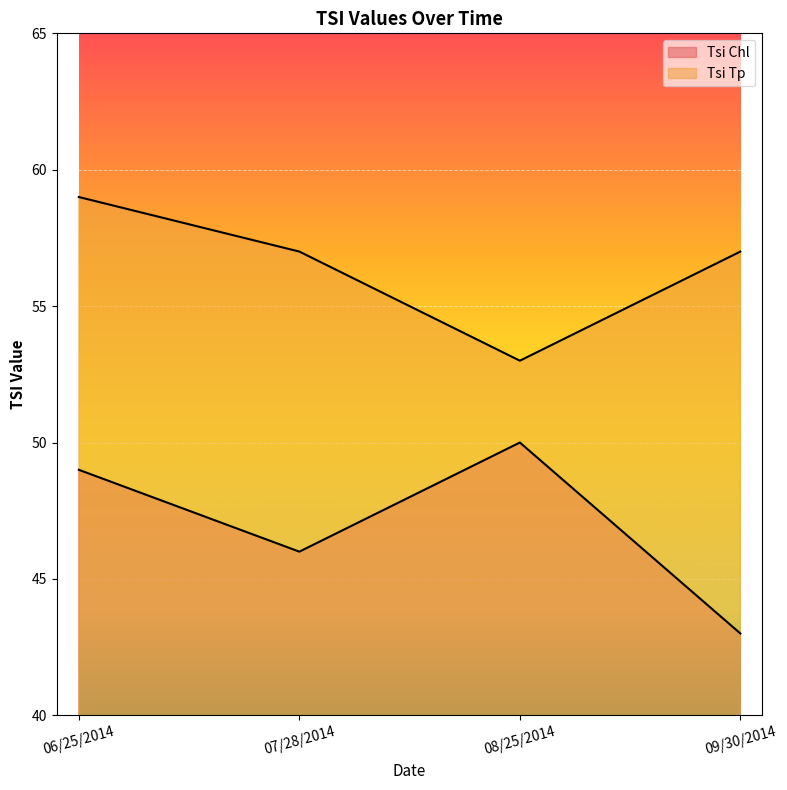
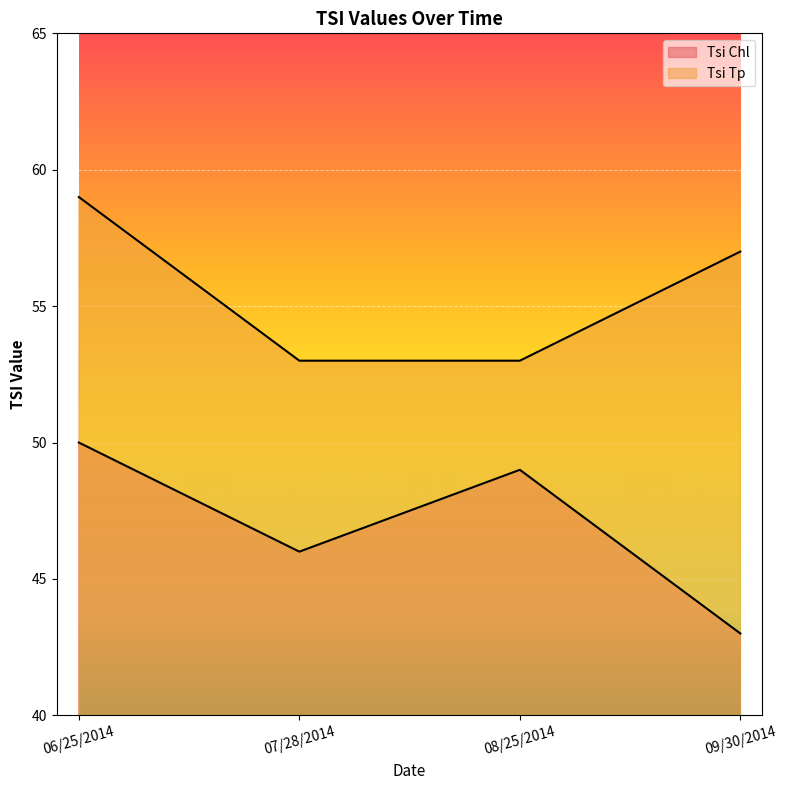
  {
    "Tsi Chl": {
-     "06/25/2014": 49,
+     "06/25/2014": 50,
      "07/28/2014": 46,
-     "08/25/2014": 50,
+     "08/25/2014": 49,
      "09/30/2014": 43
    },
    "Tsi Tp": {
      "06/25/2014": 59,
-     "07/28/2014": 57,
+     "07/28/2014": 53,
      "08/25/2014": 53,
      "09/30/2014": 57
    }
  }
